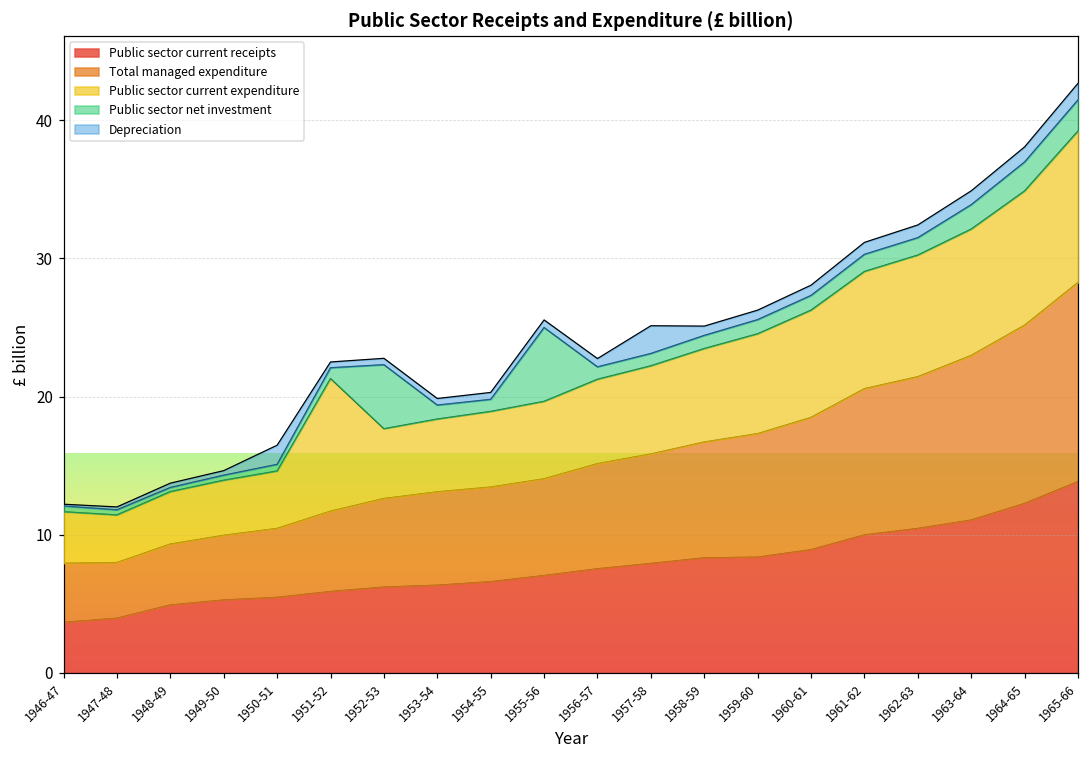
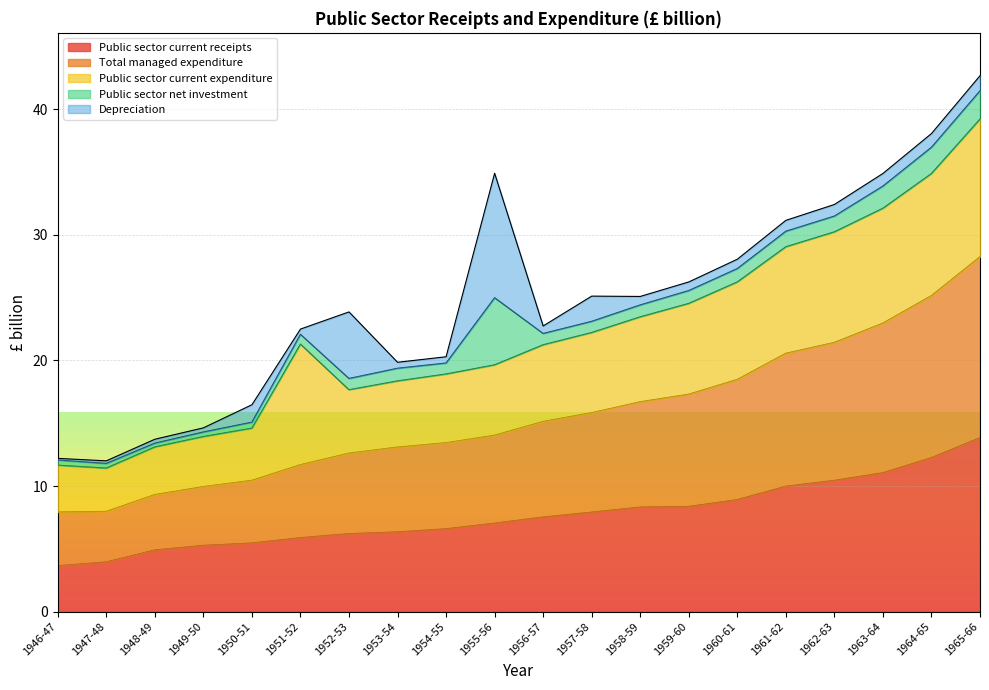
  {
    "Public sector current expenditure": {
      "1946-47": 3.7,
      "1947-48": 3.4,
      "1948-49": 3.8,
      "1949-50": 4.0,
      "1950-51": 4.2,
      "1951-52": 9.6,
      "1952-53": 5.1,
      "1953-54": 5.3,
      "1954-55": 5.5,
      "1955-56": 5.6,
      "1956-57": 6.1,
      "1957-58": 6.4,
      "1958-59": 6.8,
      "1959-60": 7.2,
      "1960-61": 7.8,
      "1961-62": 8.5,
      "1962-63": 8.8,
      "1963-64": 9.1,
      "1964-65": 9.7,
      "1965-66": 11.0
    },
    "Public sector net investment": {
      "1947-48": 0.4,
      "1948-49": 0.3,
      "1949-50": 0.4,
      "1950-51": 0.5,
      "1951-52": 0.8,
-     "1952-53": 4.6,
+     "1952-53": 0.9,
      "1953-54": 1.0,
      "1954-55": 0.9,
      "1955-56": 5.3,
      "1956-57": 0.9,
      "1957-58": 0.9,
      "1958-59": 1.0,
      "1959-60": 1.0,
      "1960-61": 1.1,
      "1961-62": 1.2,
      "1962-63": 1.3,
      "1963-64": 1.8,
      "1964-65": 2.1,
      "1965-66": 2.3
    },
    "Depreciation": {
      "1947-48": 0.2,
      "1948-49": 0.3,
      "1949-50": 0.3,
      "1950-51": 1.4,
      "1951-52": 0.4,
-     "1952-53": 0.5,
+     "1952-53": 5.3,
      "1953-54": 0.5,
      "1954-55": 0.5,
-     "1955-56": 0.5,
+     "1955-56": 9.9,
      "1956-57": 0.6,
      "1957-58": 2.0,
      "1958-59": 0.7,
      "1959-60": 0.7,
      "1960-61": 0.7,
      "1961-62": 0.9,
      "1962-63": 0.9,
      "1963-64": 1.0,
      "1964-65": 1.1,
      "1965-66": 1.2
    }
  }
